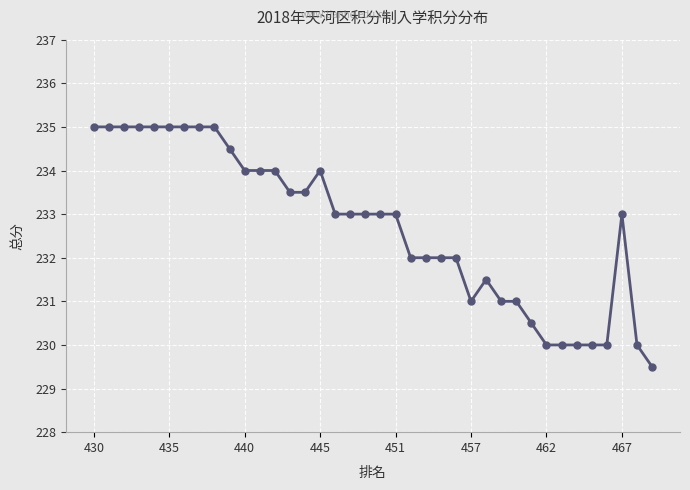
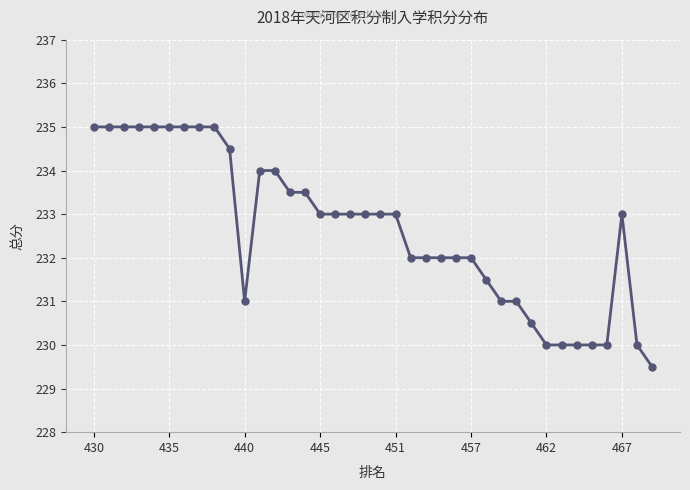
  {
    "430": 235,
    "435": 235,
-   "440": 234,
-   "445": 234,
+   "440": 231,
+   "445": 233,
    "451": 233,
-   "457": 231,
+   "457": 232,
    "462": 230,
    "467": 233
  }
